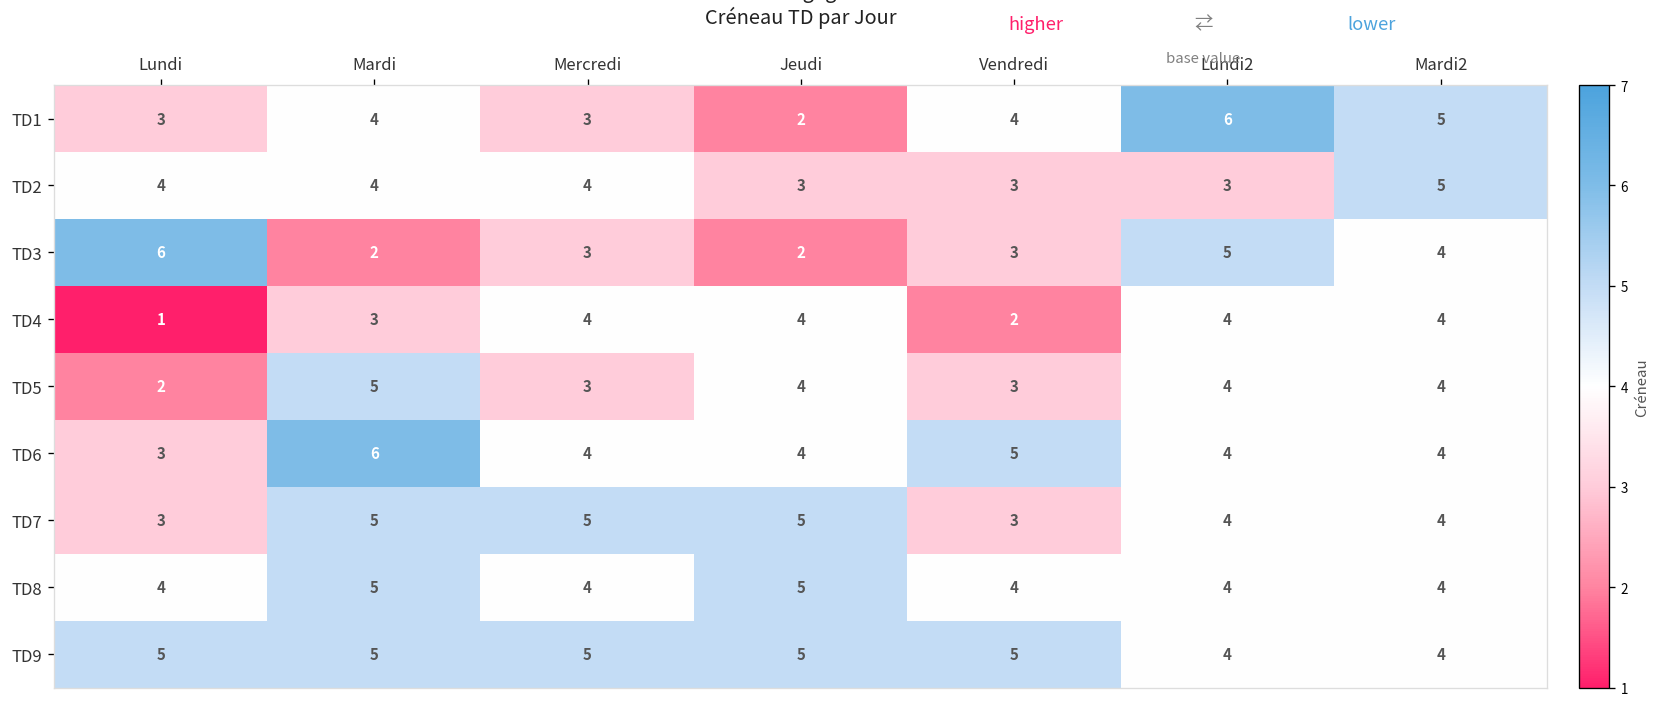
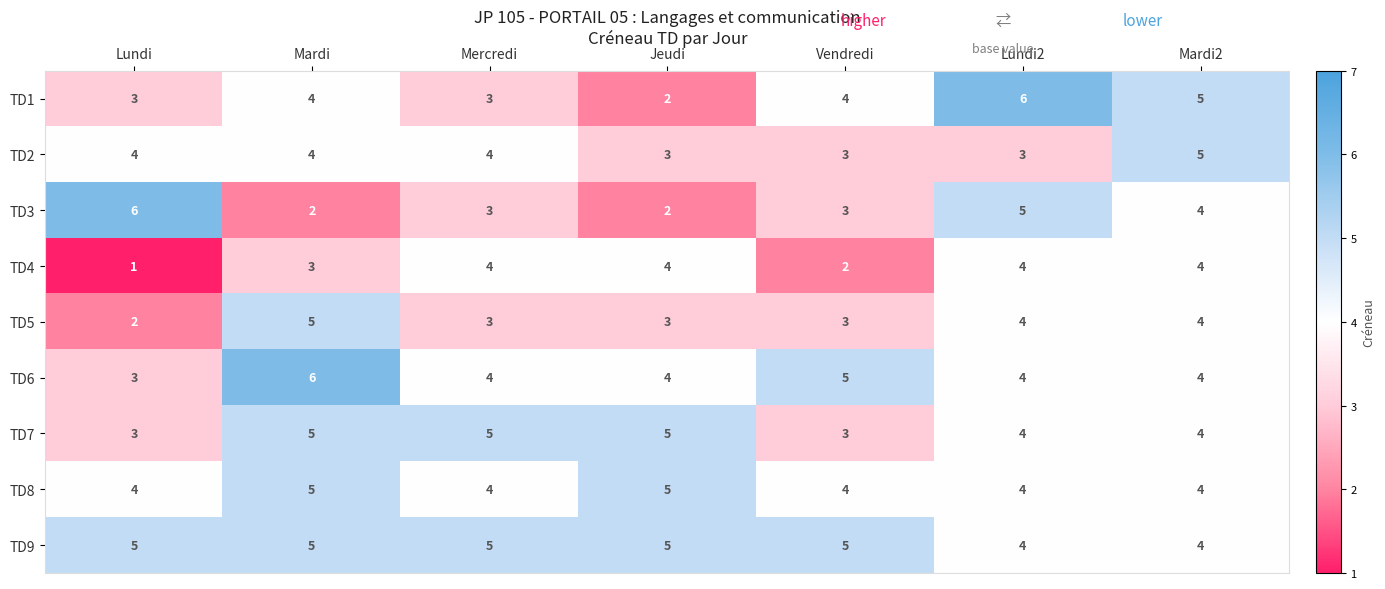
  {
    "TD1": {
      "Lundi": 3,
      "Mardi": 4,
      "Mercredi": 3,
      "Jeudi": 2,
      "Vendredi": 4,
      "Lundi2": 6,
      "Mardi2": 5
    },
    "TD2": {
      "Lundi": 4,
      "Mardi": 4,
      "Mercredi": 4,
      "Jeudi": 3,
      "Vendredi": 3,
      "Lundi2": 3,
      "Mardi2": 5
    },
    "TD3": {
      "Lundi": 6,
      "Mardi": 2,
      "Mercredi": 3,
      "Jeudi": 2,
      "Vendredi": 3,
      "Lundi2": 5,
      "Mardi2": 4
    },
    "TD4": {
      "Lundi": 1,
      "Mardi": 3,
      "Mercredi": 4,
      "Jeudi": 4,
      "Vendredi": 2,
      "Lundi2": 4,
      "Mardi2": 4
    },
    "TD5": {
      "Lundi": 2,
      "Mardi": 5,
      "Mercredi": 3,
-     "Jeudi": 4,
+     "Jeudi": 3,
      "Vendredi": 3,
      "Lundi2": 4,
      "Mardi2": 4
    },
    "TD6": {
      "Lundi": 3,
      "Mardi": 6,
      "Mercredi": 4,
      "Jeudi": 4,
      "Vendredi": 5,
      "Lundi2": 4,
      "Mardi2": 4
    },
    "TD7": {
      "Lundi": 3,
      "Mardi": 5,
      "Mercredi": 5,
      "Jeudi": 5,
      "Vendredi": 3,
      "Lundi2": 4,
      "Mardi2": 4
    },
    "TD8": {
      "Lundi": 4,
      "Mardi": 5,
      "Mercredi": 4,
      "Jeudi": 5,
      "Vendredi": 4,
      "Lundi2": 4,
      "Mardi2": 4
    },
    "TD9": {
      "Lundi": 5,
      "Mardi": 5,
      "Mercredi": 5,
      "Jeudi": 5,
      "Vendredi": 5,
      "Lundi2": 4,
      "Mardi2": 4
    }
  }
